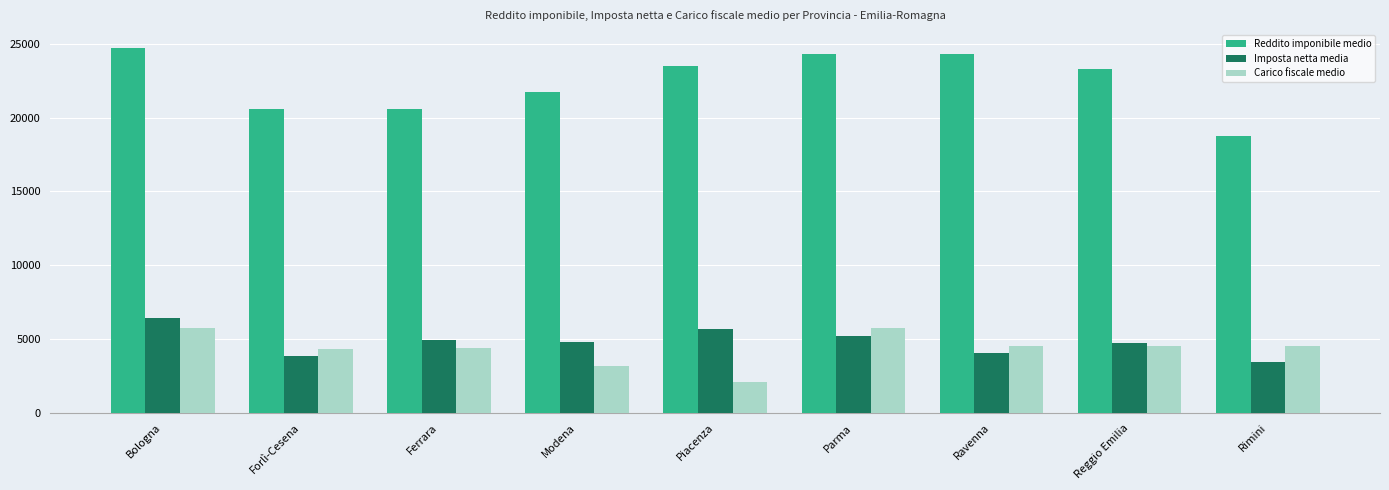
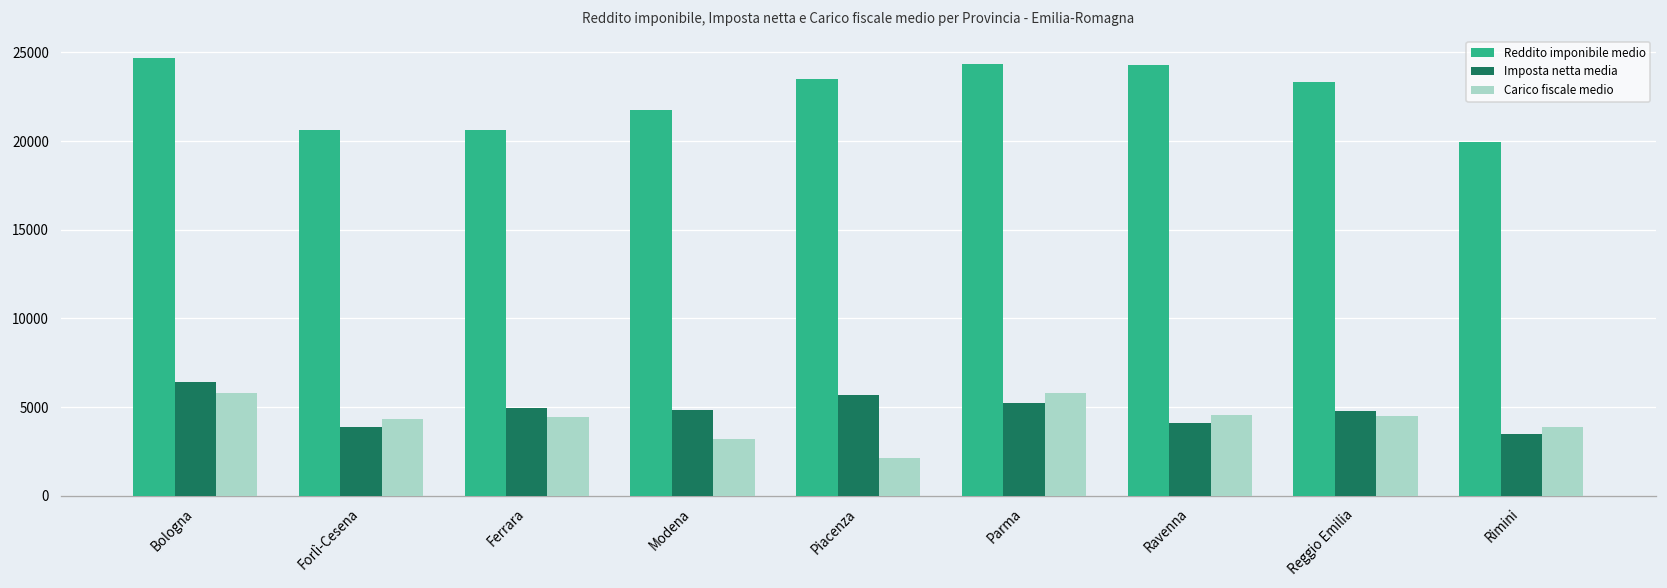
  {
    "Reddito imponibile medio": {
      "Bologna": 24700,
      "Forlì-Cesena": 20600,
      "Ferrara": 20600,
      "Modena": 21700,
      "Piacenza": 23500,
      "Parma": 24300,
      "Ravenna": 24300,
      "Reggio Emilia": 23300,
-     "Rimini": 18800
+     "Rimini": 19900
    },
    "Imposta netta media": {
      "Bologna": 6400,
      "Forlì-Cesena": 3900,
      "Ferrara": 5000,
      "Modena": 4800,
      "Piacenza": 5700,
      "Parma": 5200,
      "Ravenna": 4100,
      "Reggio Emilia": 4800,
      "Rimini": 3500
    },
    "Carico fiscale medio": {
      "Bologna": 5800,
      "Forlì-Cesena": 4300,
      "Ferrara": 4400,
      "Modena": 3200,
      "Piacenza": 2100,
      "Parma": 5800,
      "Ravenna": 4500,
      "Reggio Emilia": 4500,
-     "Rimini": 4500
+     "Rimini": 3900
    }
  }
